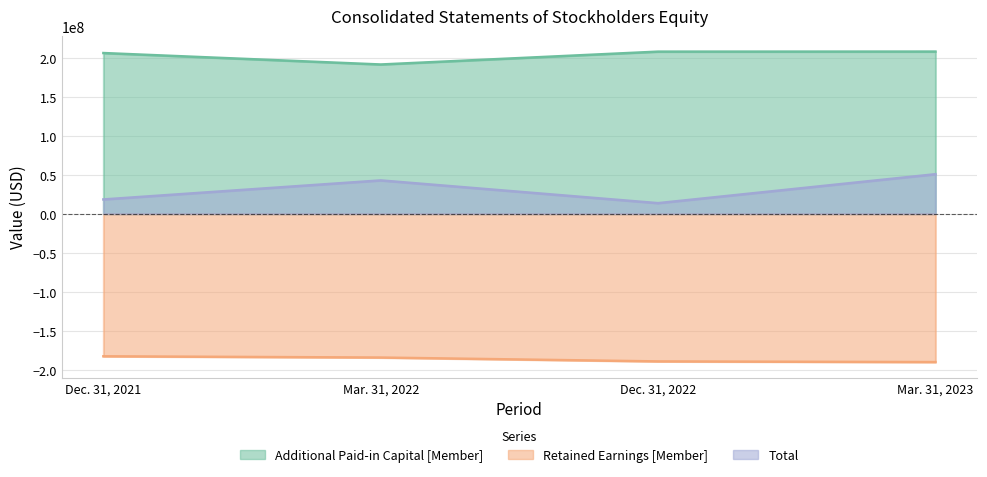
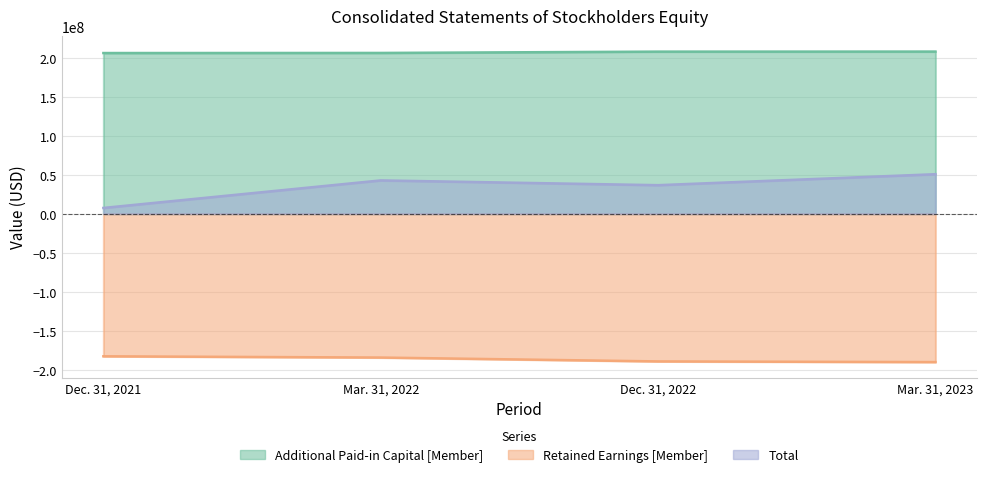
  {
    "Additional Paid-in Capital [Member]": {
      "Dec. 31, 2021": 210000000,
-     "Mar. 31, 2022": 190000000,
+     "Mar. 31, 2022": 210000000,
      "Dec. 31, 2022": 210000000,
      "Mar. 31, 2023": 210000000
    },
    "Total": {
-     "Dec. 31, 2021": 20000000,
+     "Dec. 31, 2021": 10000000,
      "Mar. 31, 2022": 40000000,
-     "Dec. 31, 2022": 10000000,
+     "Dec. 31, 2022": 40000000,
      "Mar. 31, 2023": 50000000
    }
  }
